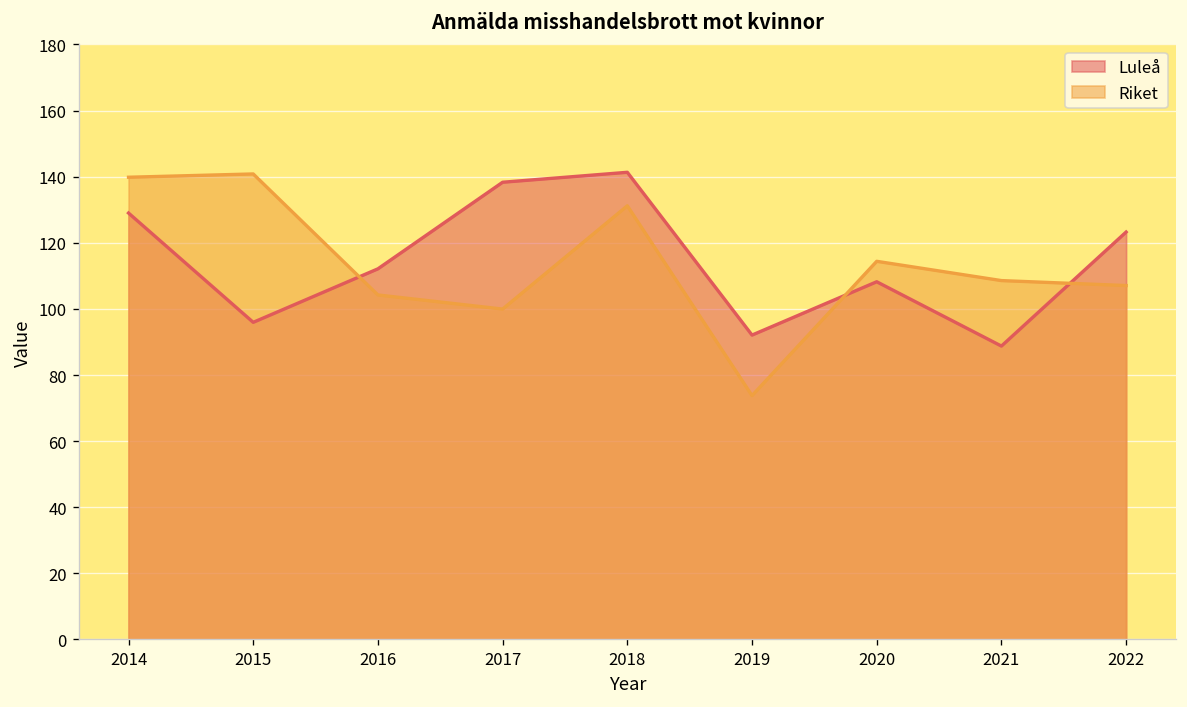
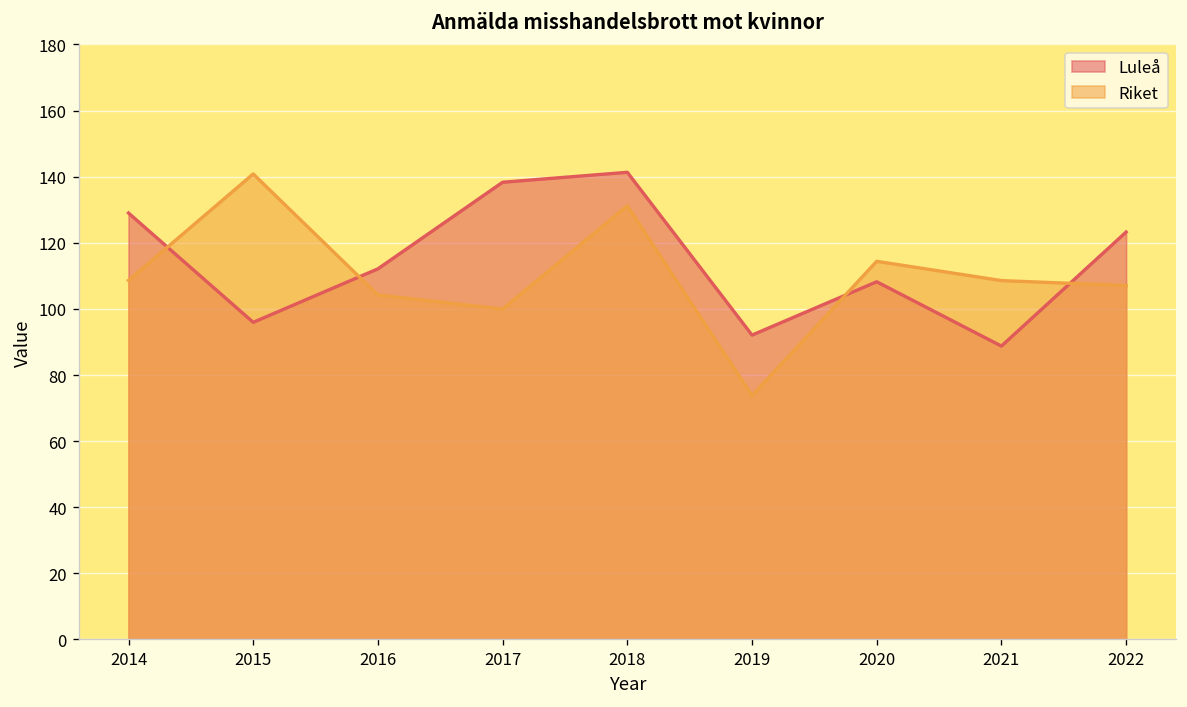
  {
    "Luleå": {
      "2014": 129,
      "2015": 96,
      "2016": 112,
      "2017": 138,
      "2018": 141,
      "2019": 92,
      "2020": 108,
      "2021": 89,
      "2022": 123
    },
    "Riket": {
-     "2014": 140,
+     "2014": 109,
      "2015": 141,
      "2016": 104,
      "2017": 100,
      "2018": 131,
      "2019": 74,
      "2020": 114,
      "2021": 109,
      "2022": 107
    }
  }
